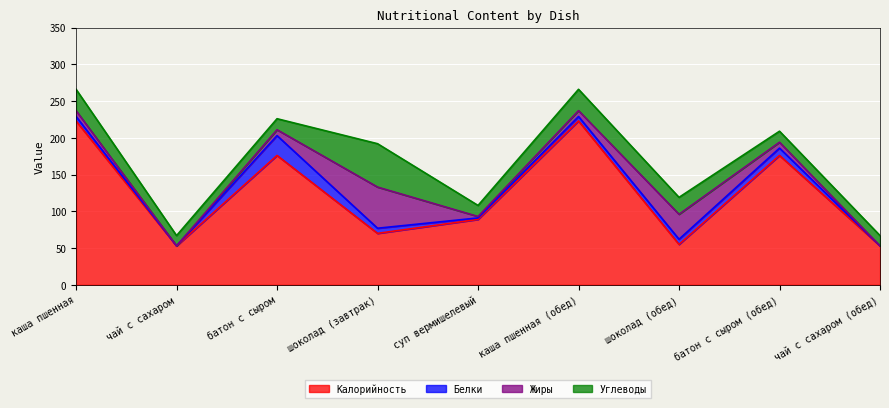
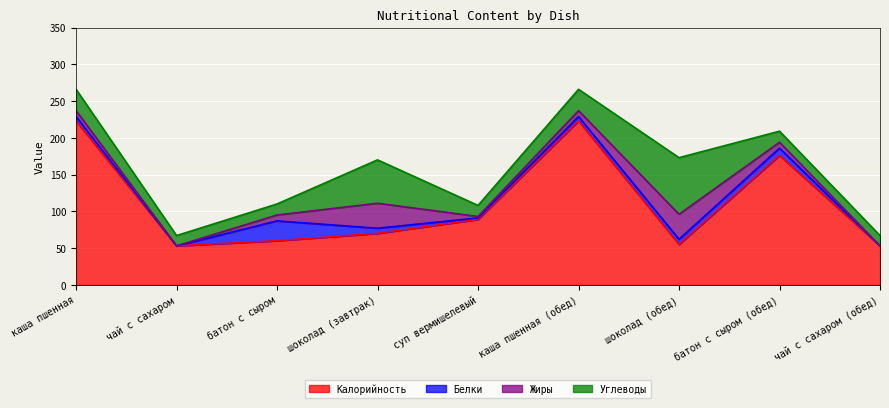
  {
    "Калорийность": {
      "каша пшенная": 220,
-     "батон с сыром": 180,
+     "батон с сыром": 60,
      "шоколад (завтрак)": 70,
      "каша пшенная (обед)": 220,
      "шоколад (обед)": 60,
      "батон с сыром (обед)": 180
    },
    "Белки": {
      "каша пшенная": 10,
      "батон с сыром": 30,
      "шоколад (завтрак)": 10,
      "каша пшенная (обед)": 10,
      "шоколад (обед)": 10,
      "батон с сыром (обед)": 10
    },
    "Жиры": {
      "каша пшенная": 10,
      "батон с сыром": 10,
-     "шоколад (завтрак)": 60,
+     "шоколад (завтрак)": 30,
      "каша пшенная (обед)": 10,
      "шоколад (обед)": 30,
      "батон с сыром (обед)": 10
    },
    "Углеводы": {
      "каша пшенная": 30,
      "чай с сахаром": 10,
      "батон с сыром": 20,
      "шоколад (завтрак)": 60,
      "суп вермишелевый": 20,
      "каша пшенная (обед)": 30,
-     "шоколад (обед)": 20,
+     "шоколад (обед)": 80,
      "батон с сыром (обед)": 20,
      "чай с сахаром (обед)": 10
    }
  }
